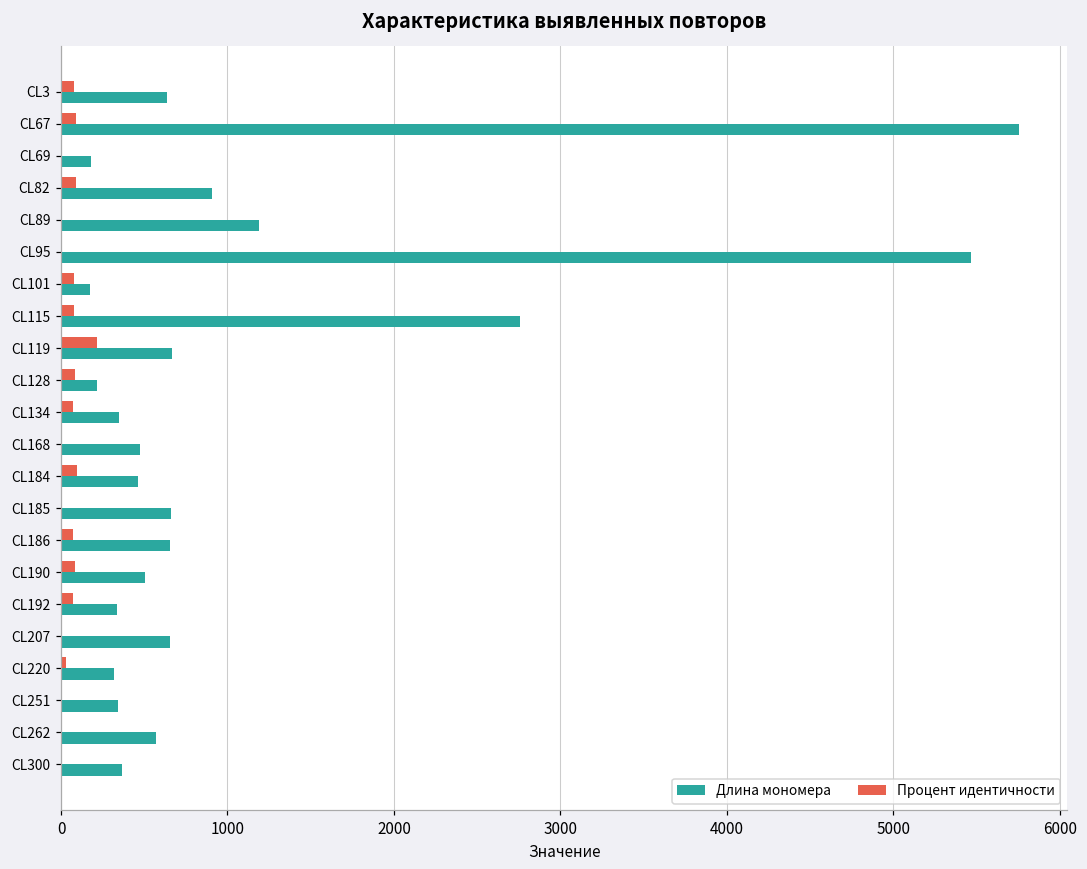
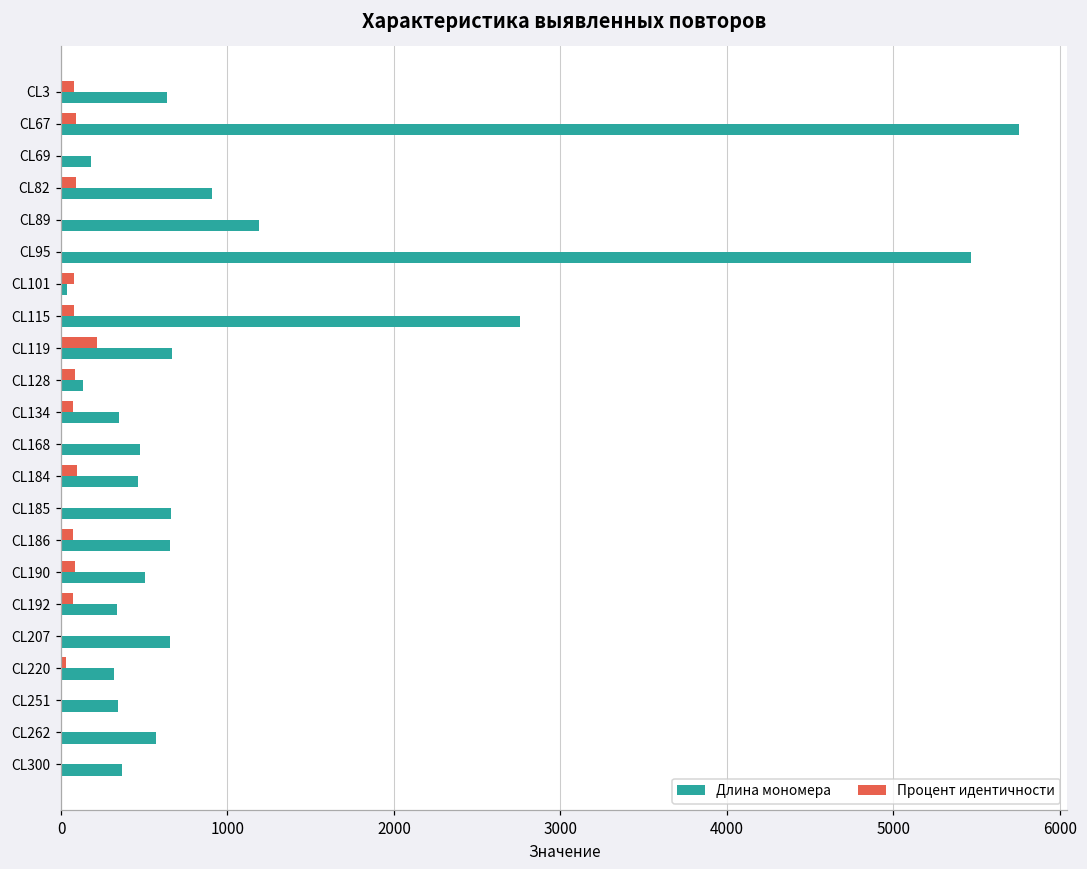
  {
    "Длина мономера": {
      "CL3": 640,
      "CL67": 5760,
      "CL69": 180,
      "CL82": 910,
      "CL89": 1190,
      "CL95": 5470,
-     "CL101": 180,
+     "CL101": 40,
      "CL115": 2760,
      "CL119": 670,
-     "CL128": 220,
+     "CL128": 130,
      "CL134": 350,
      "CL168": 480,
      "CL184": 460,
      "CL185": 660,
      "CL186": 660,
      "CL190": 510,
      "CL192": 340,
      "CL207": 660,
      "CL220": 320,
      "CL251": 340,
      "CL262": 570,
      "CL300": 370
    },
    "Процент идентичности": {
      "CL3": 80,
      "CL67": 90,
      "CL69": 0,
      "CL82": 90,
      "CL89": 0,
      "CL95": 0,
      "CL101": 80,
      "CL115": 80,
      "CL119": 210,
      "CL128": 80,
      "CL134": 70,
      "CL168": 0,
      "CL184": 100,
      "CL185": 0,
      "CL186": 70,
      "CL190": 80,
      "CL192": 70,
      "CL207": 0,
      "CL220": 30,
      "CL251": 0,
      "CL262": 0,
      "CL300": 0
    }
  }
